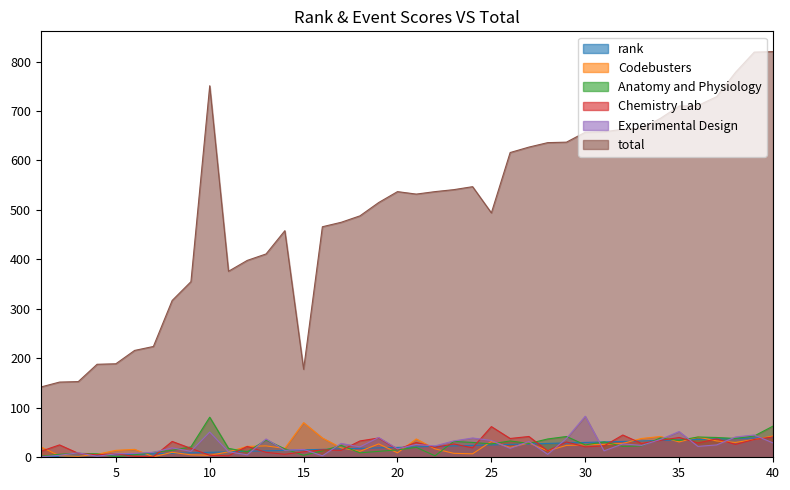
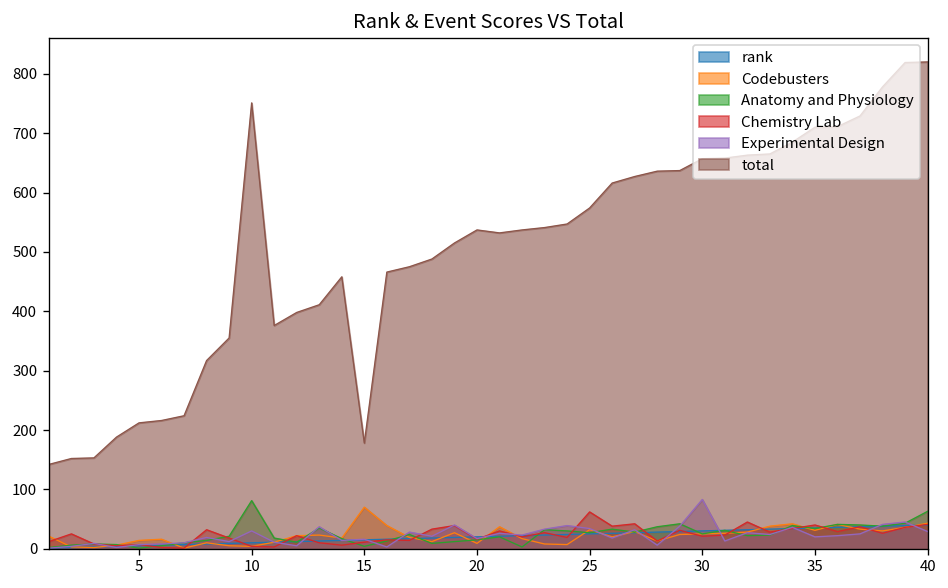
  {
    "rank": {
      "10": 10
    },
    "Codebusters": {
      "5": 10,
      "15": 70,
      "20": 10
    },
    "Anatomy and Physiology": {
      "10": 80,
      "15": 0,
      "40": 60
    },
    "Chemistry Lab": {
      "25": 60
    },
    "Experimental Design": {
-     "10": 50,
+     "10": 30,
      "30": 80,
-     "35": 50,
+     "35": 20,
      "40": 30
    },
    "total": {
-     "5": 190,
+     "5": 210,
      "10": 750,
      "15": 180,
      "20": 540,
-     "25": 490,
+     "25": 570,
      "40": 820
    }
  }
